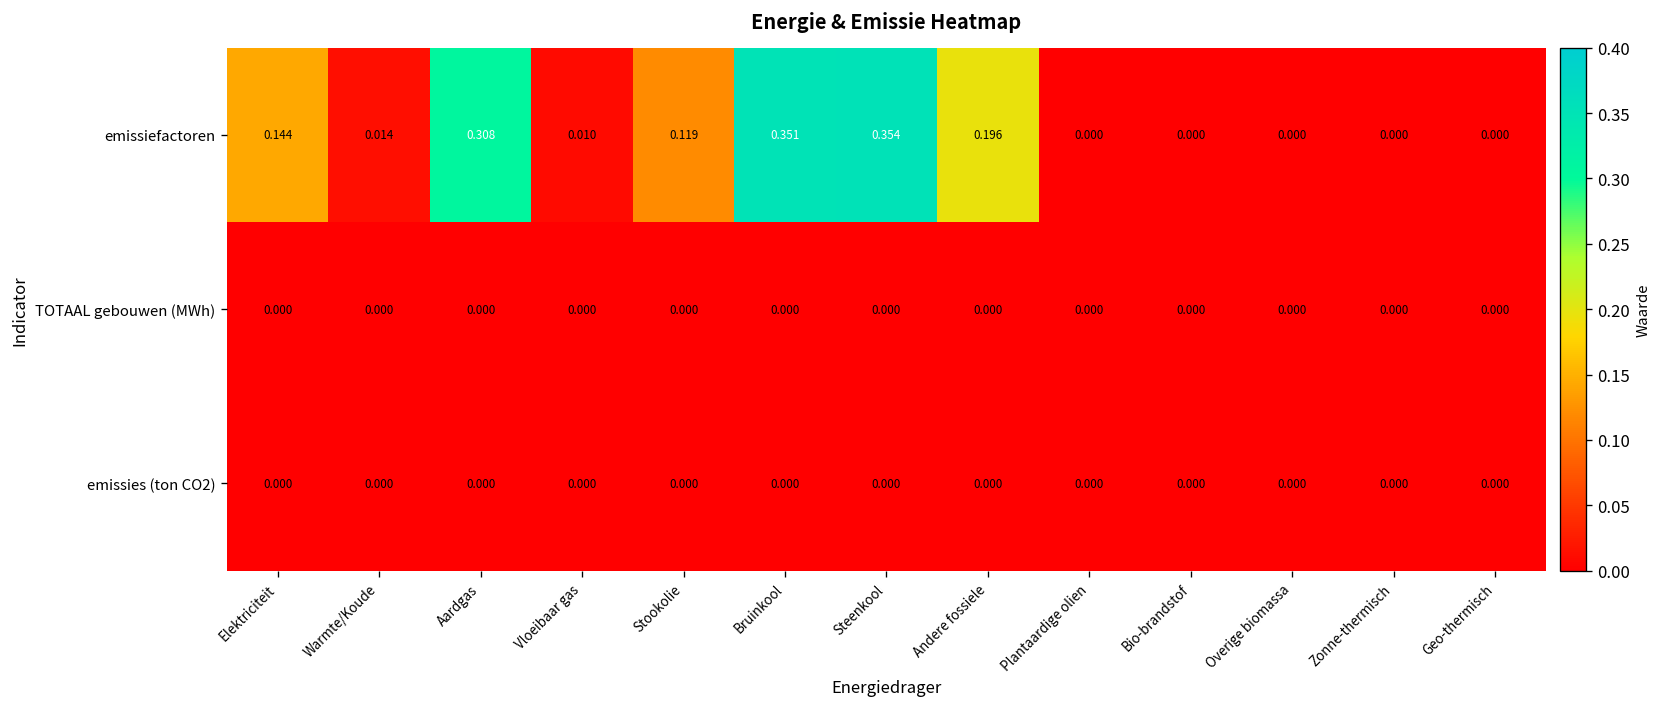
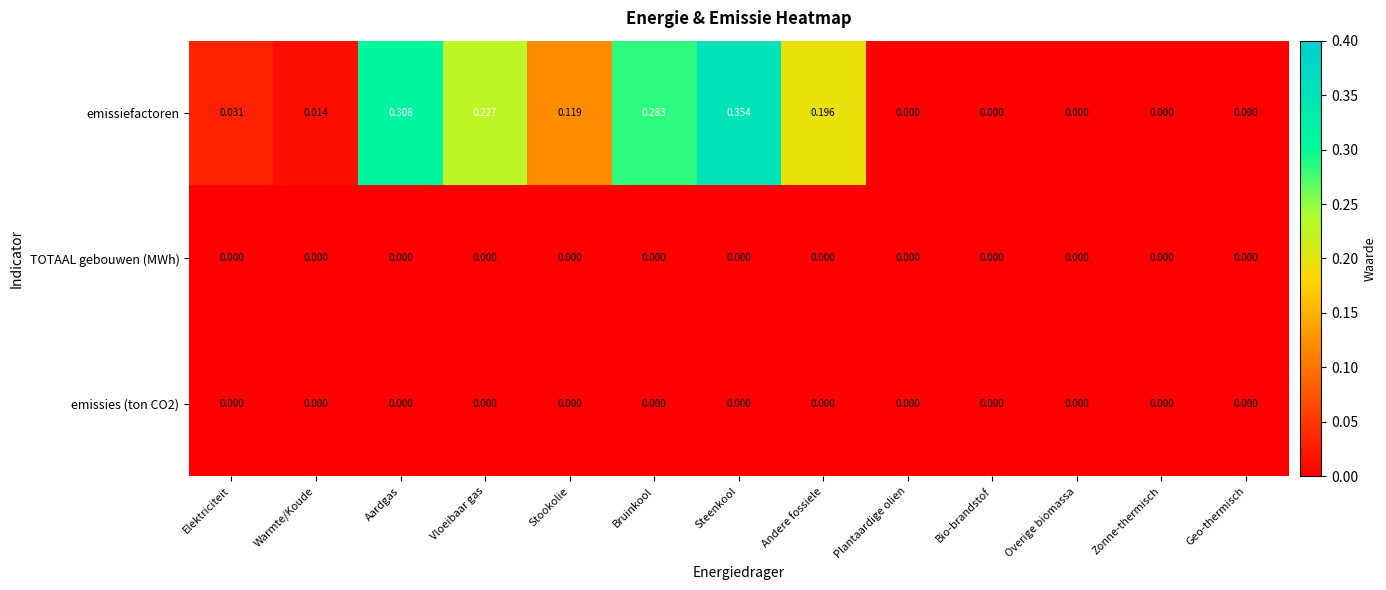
  {
    "emissiefactoren": {
-     "Elektriciteit": 0.144,
+     "Elektriciteit": 0.031,
      "Warmte/Koude": 0.014,
      "Aardgas": 0.308,
-     "Vloeibaar gas": 0.010,
+     "Vloeibaar gas": 0.227,
      "Stookolie": 0.119,
-     "Bruinkool": 0.351,
+     "Bruinkool": 0.283,
      "Steenkool": 0.354,
      "Andere fossiele": 0.196,
      "Plantaardige olien": 0.000,
      "Bio-brandstof": 0.000,
      "Overige biomassa": 0.000,
      "Zonne-thermisch": 0.000,
      "Geo-thermisch": 0.000
    },
    "TOTAAL gebouwen (MWh)": {
      "Elektriciteit": 0.000,
      "Warmte/Koude": 0.000,
      "Aardgas": 0.000,
      "Vloeibaar gas": 0.000,
      "Stookolie": 0.000,
      "Bruinkool": 0.000,
      "Steenkool": 0.000,
      "Andere fossiele": 0.000,
      "Plantaardige olien": 0.000,
      "Bio-brandstof": 0.000,
      "Overige biomassa": 0.000,
      "Zonne-thermisch": 0.000,
      "Geo-thermisch": 0.000
    },
    "emissies (ton CO2)": {
      "Elektriciteit": 0.000,
      "Warmte/Koude": 0.000,
      "Aardgas": 0.000,
      "Vloeibaar gas": 0.000,
      "Stookolie": 0.000,
      "Bruinkool": 0.000,
      "Steenkool": 0.000,
      "Andere fossiele": 0.000,
      "Plantaardige olien": 0.000,
      "Bio-brandstof": 0.000,
      "Overige biomassa": 0.000,
      "Zonne-thermisch": 0.000,
      "Geo-thermisch": 0.000
    }
  }
